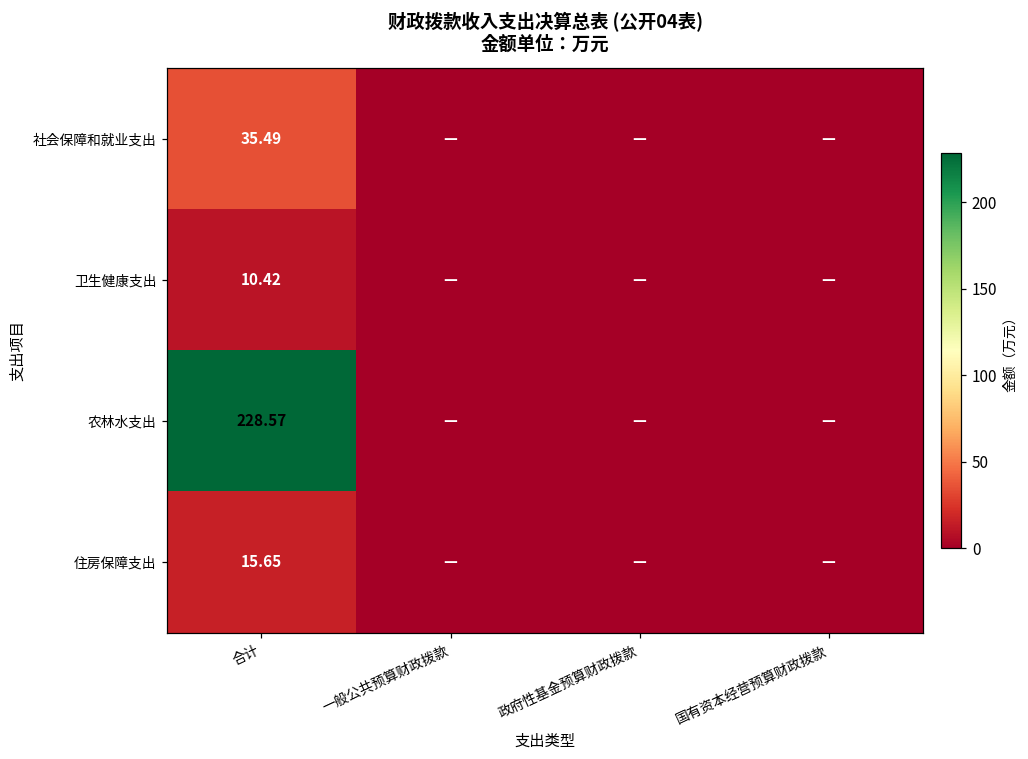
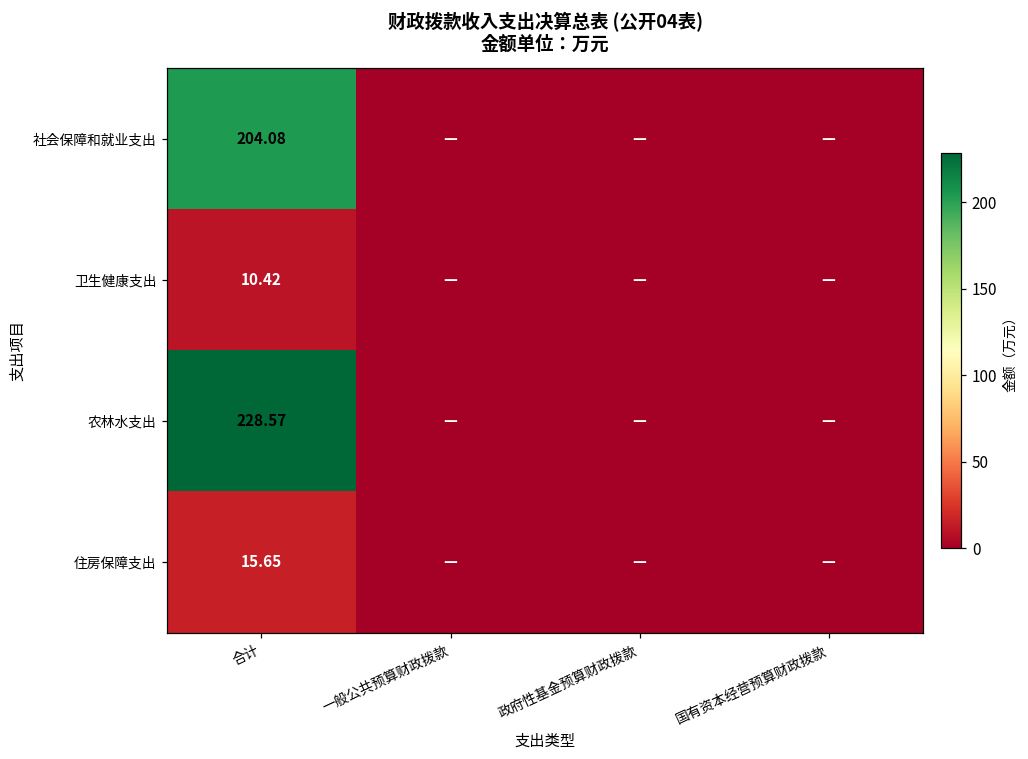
  {
    "社会保障和就业支出": {
-     "合计": 35.49
+     "合计": 204.08
    },
    "卫生健康支出": {
      "合计": 10.42
    },
    "农林水支出": {
      "合计": 228.57
    },
    "住房保障支出": {
      "合计": 15.65
    }
  }
